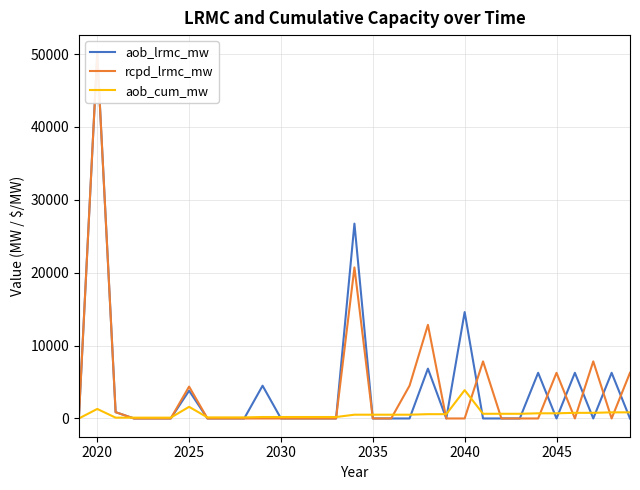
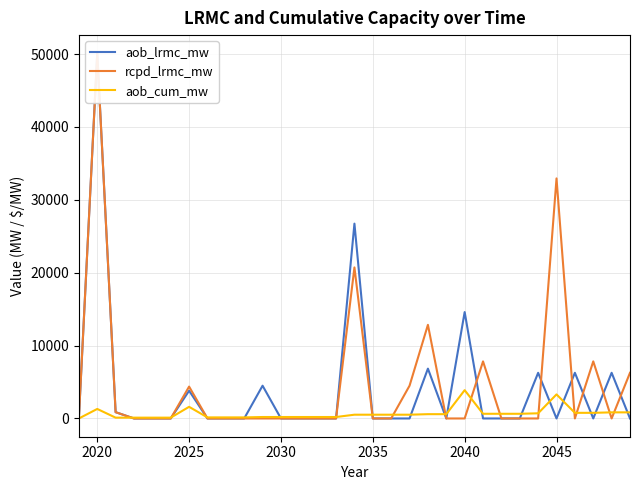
  {
    "aob_lrmc_mw": {
      "2025": 4000,
      "2040": 15000,
      "2045": 0
    },
    "rcpd_lrmc_mw": {
      "2025": 4000,
      "2040": 0,
-     "2045": 6000
+     "2045": 33000
    },
    "aob_cum_mw": {
      "2020": 1000,
      "2025": 2000,
      "2035": 1000,
      "2040": 4000,
-     "2045": 1000
+     "2045": 3000
    }
  }
